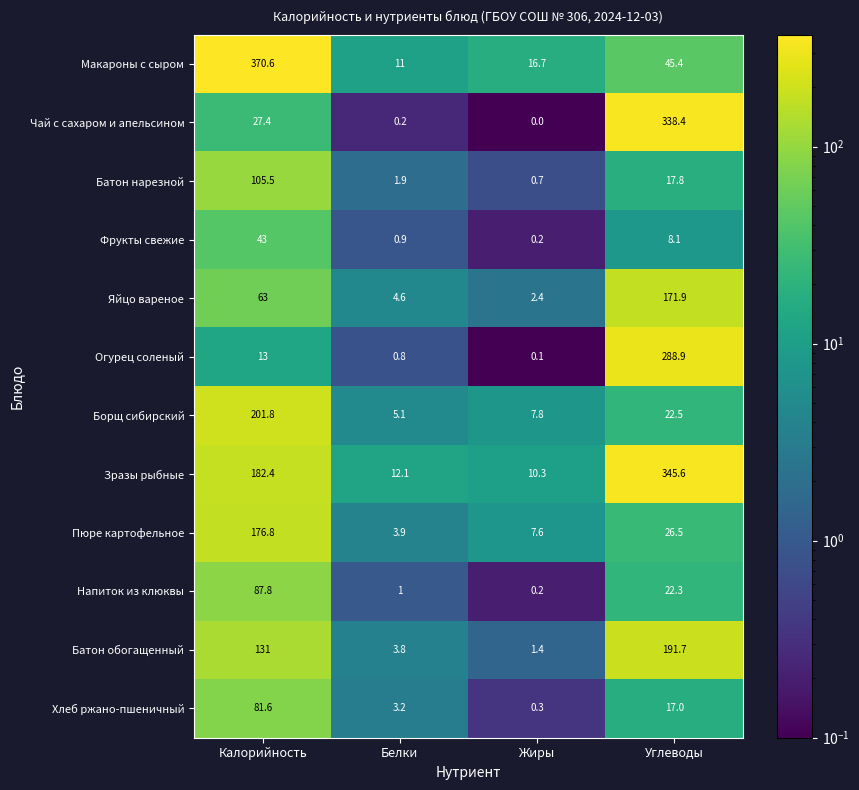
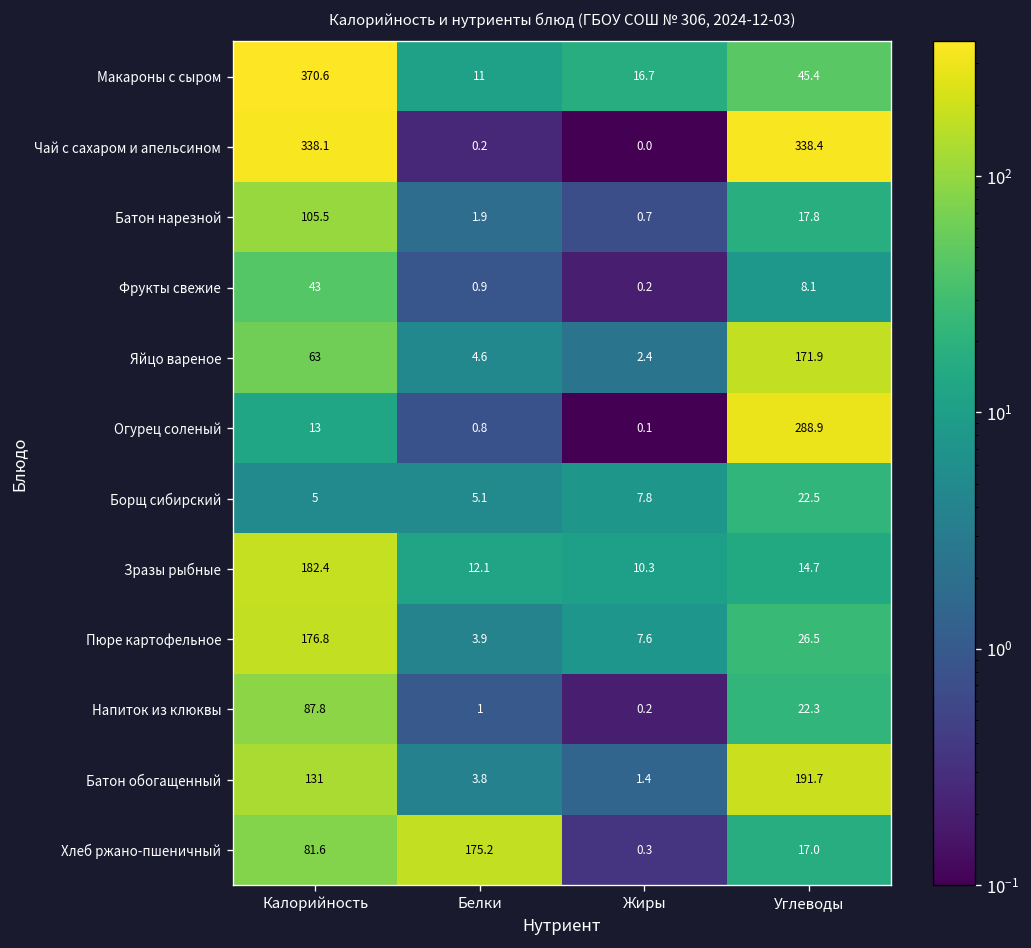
  {
    "Макароны с сыром": {
      "Калорийность": 370.6,
      "Белки": 11,
      "Жиры": 16.7,
      "Углеводы": 45.4
    },
    "Чай с сахаром и апельсином": {
-     "Калорийность": 27.4,
+     "Калорийность": 338.1,
      "Белки": 0.2,
      "Жиры": 0.0,
      "Углеводы": 338.4
    },
    "Батон нарезной": {
      "Калорийность": 105.5,
      "Белки": 1.9,
      "Жиры": 0.7,
      "Углеводы": 17.8
    },
    "Фрукты свежие": {
      "Калорийность": 43,
      "Белки": 0.9,
      "Жиры": 0.2,
      "Углеводы": 8.1
    },
    "Яйцо вареное": {
      "Калорийность": 63,
      "Белки": 4.6,
      "Жиры": 2.4,
      "Углеводы": 171.9
    },
    "Огурец соленый": {
      "Калорийность": 13,
      "Белки": 0.8,
      "Жиры": 0.1,
      "Углеводы": 288.9
    },
    "Борщ сибирский": {
-     "Калорийность": 201.8,
+     "Калорийность": 5,
      "Белки": 5.1,
      "Жиры": 7.8,
      "Углеводы": 22.5
    },
    "Зразы рыбные": {
      "Калорийность": 182.4,
      "Белки": 12.1,
      "Жиры": 10.3,
-     "Углеводы": 345.6
+     "Углеводы": 14.7
    },
    "Пюре картофельное": {
      "Калорийность": 176.8,
      "Белки": 3.9,
      "Жиры": 7.6,
      "Углеводы": 26.5
    },
    "Напиток из клюквы": {
      "Калорийность": 87.8,
      "Белки": 1,
      "Жиры": 0.2,
      "Углеводы": 22.3
    },
    "Батон обогащенный": {
      "Калорийность": 131,
      "Белки": 3.8,
      "Жиры": 1.4,
      "Углеводы": 191.7
    },
    "Хлеб ржано-пшеничный": {
      "Калорийность": 81.6,
-     "Белки": 3.2,
+     "Белки": 175.2,
      "Жиры": 0.3,
      "Углеводы": 17.0
    }
  }
